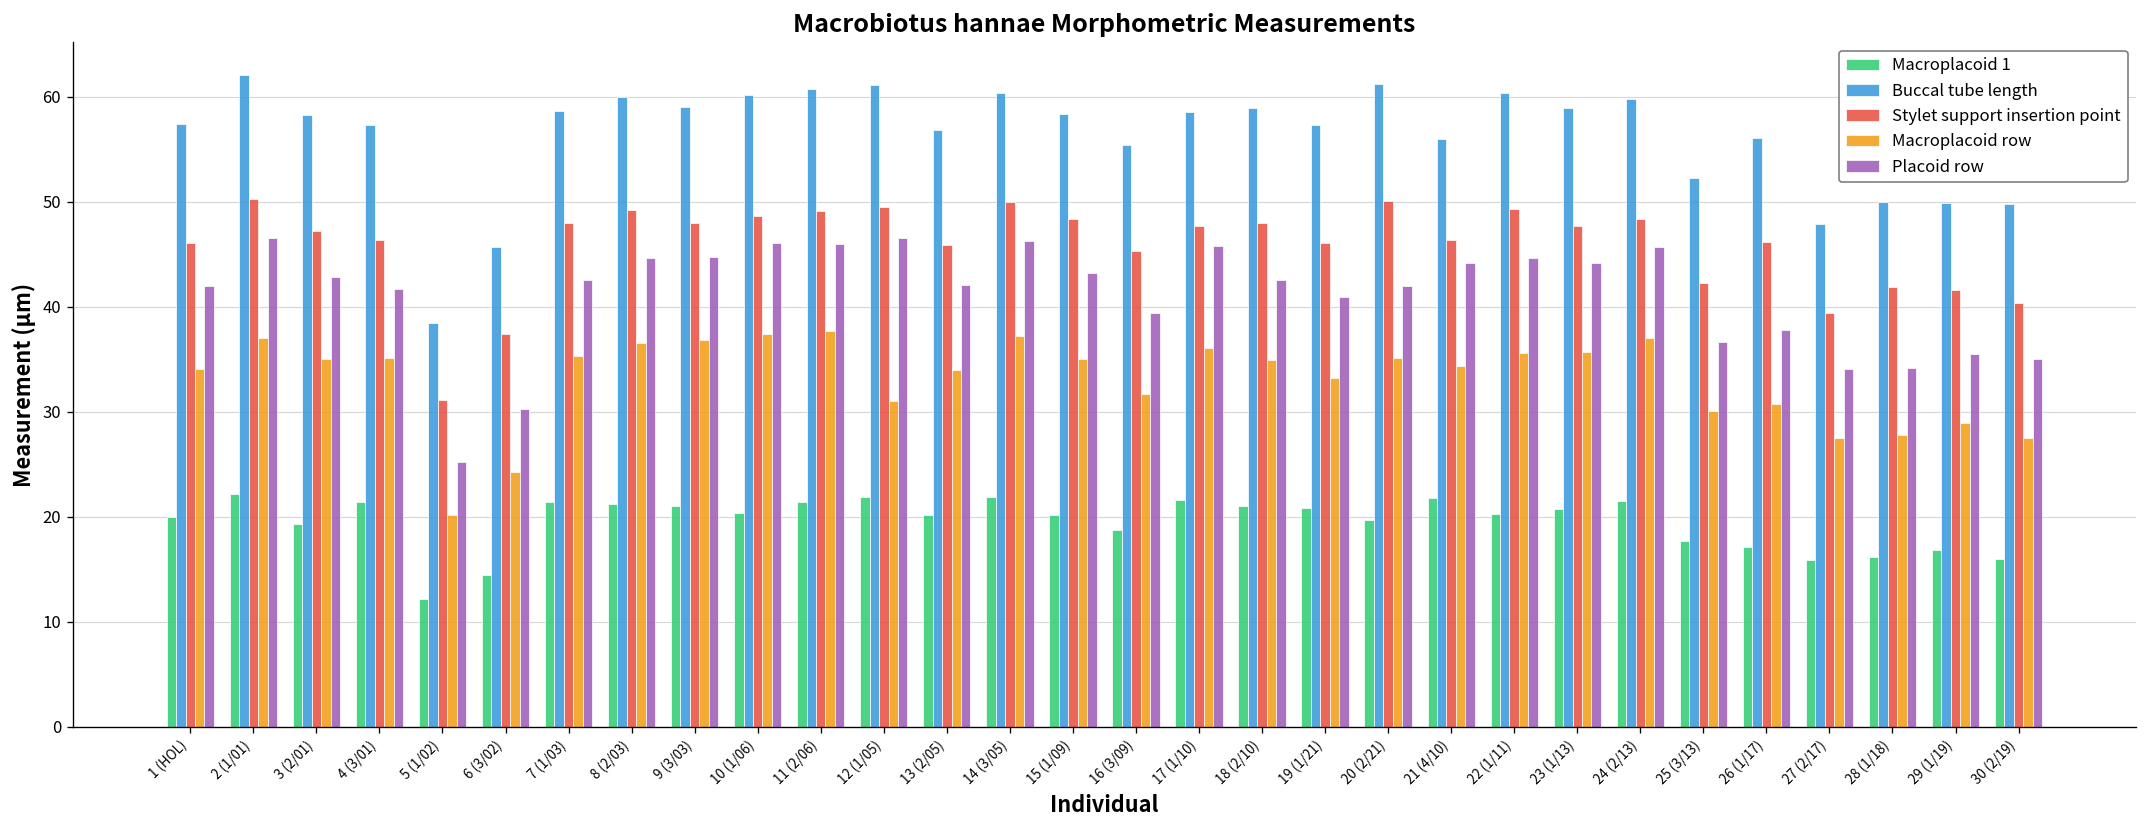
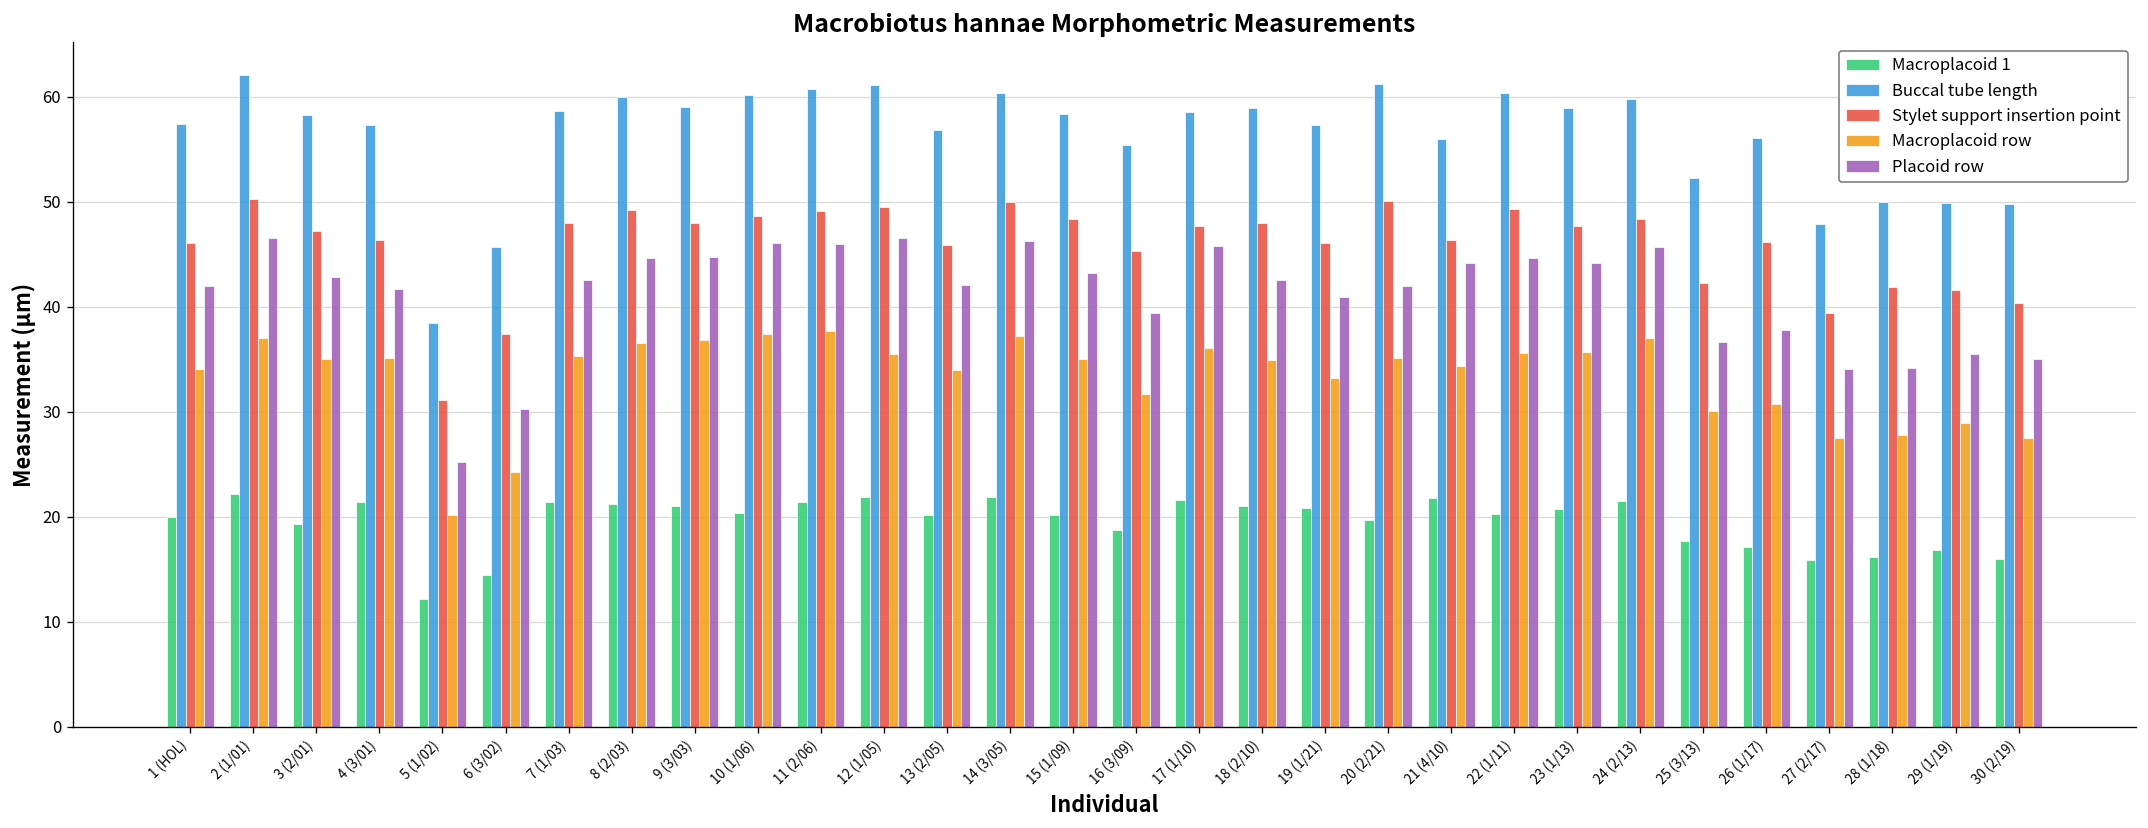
  {
    "Macroplacoid 1": {
      "1 (HOL)": 20,
      "2 (1/01)": 22,
      "3 (2/01)": 19,
      "4 (3/01)": 21,
      "5 (1/02)": 12,
      "6 (3/02)": 15,
      "7 (1/03)": 21,
      "8 (2/03)": 21,
      "9 (3/03)": 21,
      "10 (1/06)": 20,
      "11 (2/06)": 21,
      "12 (1/05)": 22,
      "13 (2/05)": 20,
      "14 (3/05)": 22,
      "15 (1/09)": 20,
      "16 (3/09)": 19,
      "17 (1/10)": 22,
      "18 (2/10)": 21,
      "19 (1/21)": 21,
      "20 (2/21)": 20,
      "21 (4/10)": 22,
      "22 (1/11)": 20,
      "23 (1/13)": 21,
      "24 (2/13)": 22,
      "25 (3/13)": 18,
      "26 (1/17)": 17,
      "27 (2/17)": 16,
      "28 (1/18)": 16,
      "29 (1/19)": 17,
      "30 (2/19)": 16
    },
    "Buccal tube length": {
      "1 (HOL)": 57,
      "2 (1/01)": 62,
      "3 (2/01)": 58,
      "4 (3/01)": 57,
      "5 (1/02)": 38,
      "6 (3/02)": 46,
      "7 (1/03)": 59,
      "8 (2/03)": 60,
      "9 (3/03)": 59,
      "10 (1/06)": 60,
      "11 (2/06)": 61,
      "12 (1/05)": 61,
      "13 (2/05)": 57,
      "14 (3/05)": 60,
      "15 (1/09)": 58,
      "16 (3/09)": 55,
      "17 (1/10)": 59,
      "18 (2/10)": 59,
      "19 (1/21)": 57,
      "20 (2/21)": 61,
      "21 (4/10)": 56,
      "22 (1/11)": 60,
      "23 (1/13)": 59,
      "24 (2/13)": 60,
      "25 (3/13)": 52,
      "26 (1/17)": 56,
      "27 (2/17)": 48,
      "28 (1/18)": 50,
      "29 (1/19)": 50,
      "30 (2/19)": 50
    },
    "Stylet support insertion point": {
      "1 (HOL)": 46,
      "2 (1/01)": 50,
      "3 (2/01)": 47,
      "4 (3/01)": 46,
      "5 (1/02)": 31,
      "6 (3/02)": 37,
      "7 (1/03)": 48,
      "8 (2/03)": 49,
      "9 (3/03)": 48,
      "10 (1/06)": 49,
      "11 (2/06)": 49,
      "12 (1/05)": 49,
      "13 (2/05)": 46,
      "14 (3/05)": 50,
      "15 (1/09)": 48,
      "16 (3/09)": 45,
      "17 (1/10)": 48,
      "18 (2/10)": 48,
      "19 (1/21)": 46,
      "20 (2/21)": 50,
      "21 (4/10)": 46,
      "22 (1/11)": 49,
      "23 (1/13)": 48,
      "24 (2/13)": 48,
      "25 (3/13)": 42,
      "26 (1/17)": 46,
      "27 (2/17)": 39,
      "28 (1/18)": 42,
      "29 (1/19)": 42,
      "30 (2/19)": 40
    },
    "Macroplacoid row": {
      "1 (HOL)": 34,
      "2 (1/01)": 37,
      "3 (2/01)": 35,
      "4 (3/01)": 35,
      "5 (1/02)": 20,
      "6 (3/02)": 24,
      "7 (1/03)": 35,
      "8 (2/03)": 37,
      "9 (3/03)": 37,
      "10 (1/06)": 37,
      "11 (2/06)": 38,
-     "12 (1/05)": 31,
+     "12 (1/05)": 35,
      "13 (2/05)": 34,
      "14 (3/05)": 37,
      "15 (1/09)": 35,
      "16 (3/09)": 32,
      "17 (1/10)": 36,
      "18 (2/10)": 35,
      "19 (1/21)": 33,
      "20 (2/21)": 35,
      "21 (4/10)": 34,
      "22 (1/11)": 36,
      "23 (1/13)": 36,
      "24 (2/13)": 37,
      "25 (3/13)": 30,
      "26 (1/17)": 31,
      "27 (2/17)": 28,
      "28 (1/18)": 28,
      "29 (1/19)": 29,
      "30 (2/19)": 28
    },
    "Placoid row": {
      "1 (HOL)": 42,
      "2 (1/01)": 47,
      "3 (2/01)": 43,
      "4 (3/01)": 42,
      "5 (1/02)": 25,
      "6 (3/02)": 30,
      "7 (1/03)": 43,
      "8 (2/03)": 45,
      "9 (3/03)": 45,
      "10 (1/06)": 46,
      "11 (2/06)": 46,
      "12 (1/05)": 47,
      "13 (2/05)": 42,
      "14 (3/05)": 46,
      "15 (1/09)": 43,
      "16 (3/09)": 39,
      "17 (1/10)": 46,
      "18 (2/10)": 43,
      "19 (1/21)": 41,
      "20 (2/21)": 42,
      "21 (4/10)": 44,
      "22 (1/11)": 45,
      "23 (1/13)": 44,
      "24 (2/13)": 46,
      "25 (3/13)": 37,
      "26 (1/17)": 38,
      "27 (2/17)": 34,
      "28 (1/18)": 34,
      "29 (1/19)": 36,
      "30 (2/19)": 35
    }
  }
